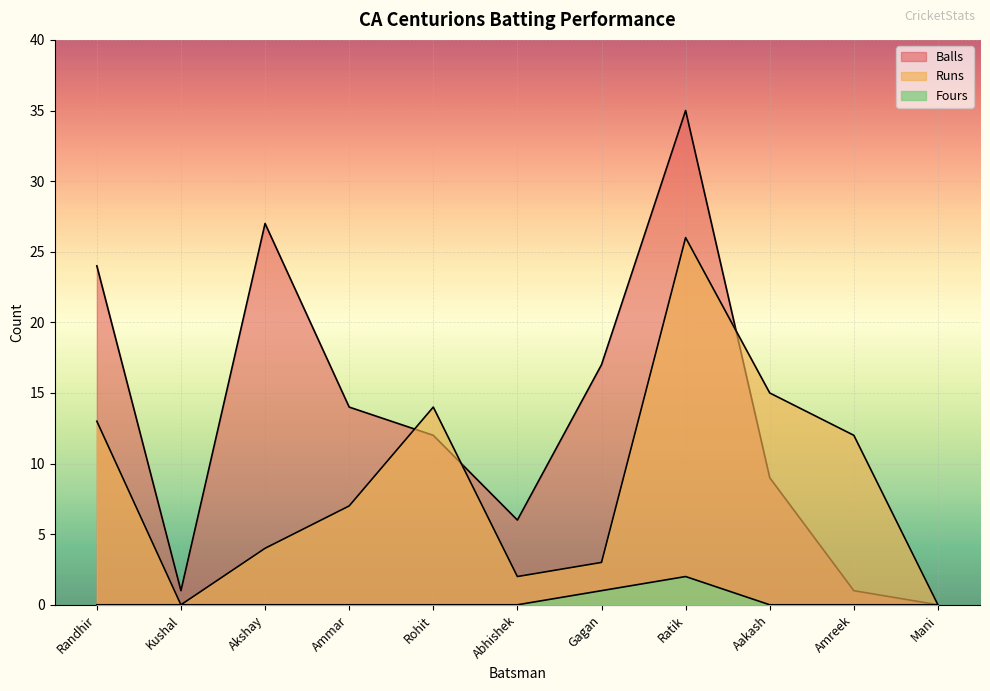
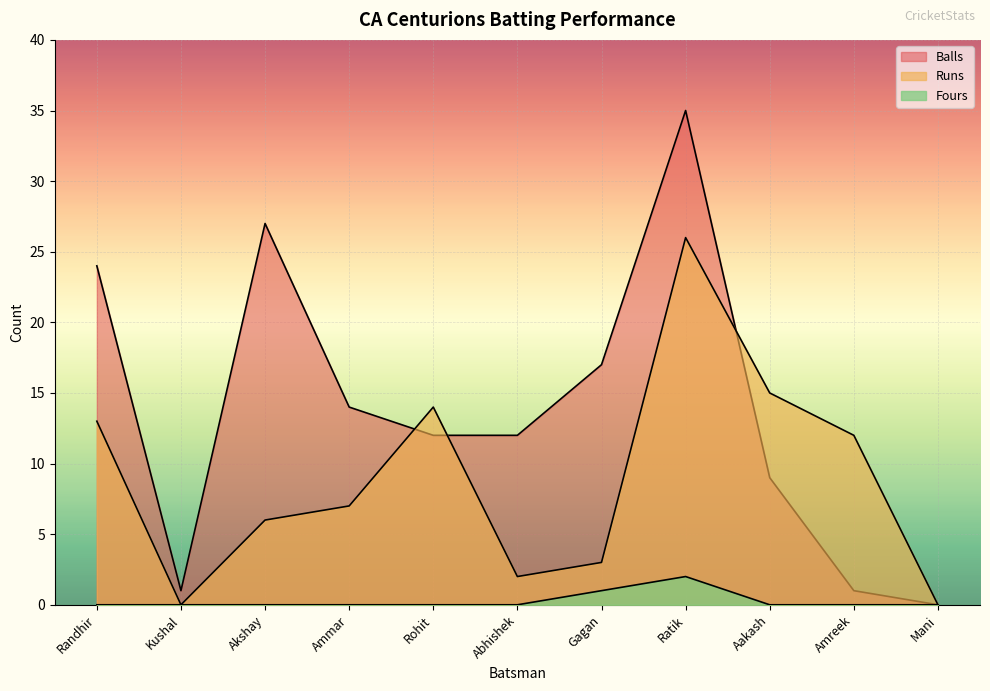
  {
    "Balls": {
      "Randhir": 24,
      "Kushal": 1,
      "Akshay": 27,
      "Ammar": 14,
      "Rohit": 12,
-     "Abhishek": 6,
+     "Abhishek": 12,
      "Gagan": 17,
      "Ratik": 35,
      "Aakash": 9,
      "Amreek": 1
    },
    "Runs": {
      "Randhir": 13,
-     "Akshay": 4,
+     "Akshay": 6,
      "Ammar": 7,
      "Rohit": 14,
      "Abhishek": 2,
      "Gagan": 3,
      "Ratik": 26,
      "Aakash": 15,
      "Amreek": 12
    },
    "Fours": {
      "Randhir": 0,
      "Akshay": 0,
      "Ammar": 0,
      "Rohit": 0,
      "Abhishek": 0,
      "Gagan": 1,
      "Ratik": 2,
      "Aakash": 0,
      "Amreek": 0
    }
  }
